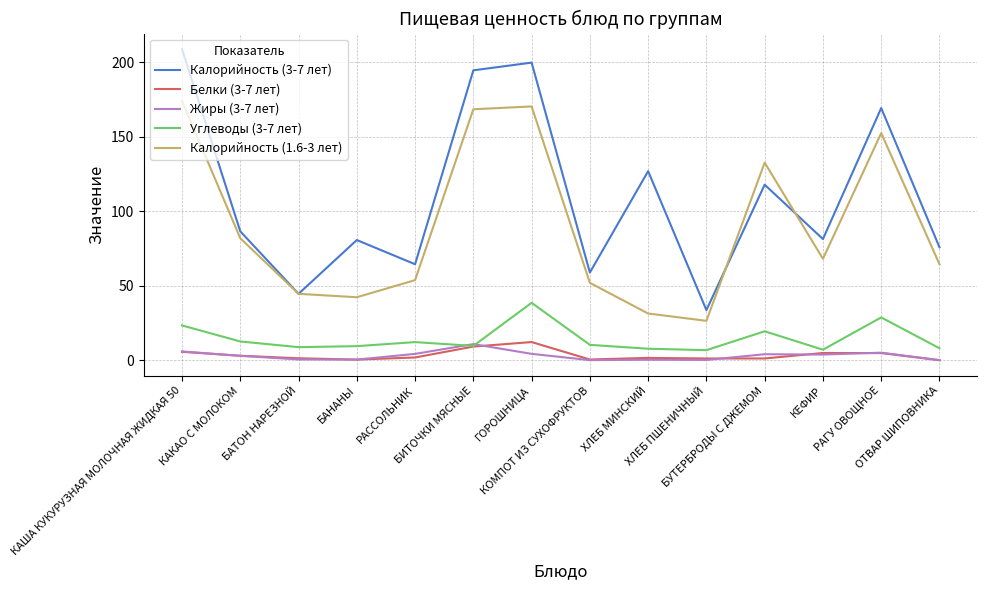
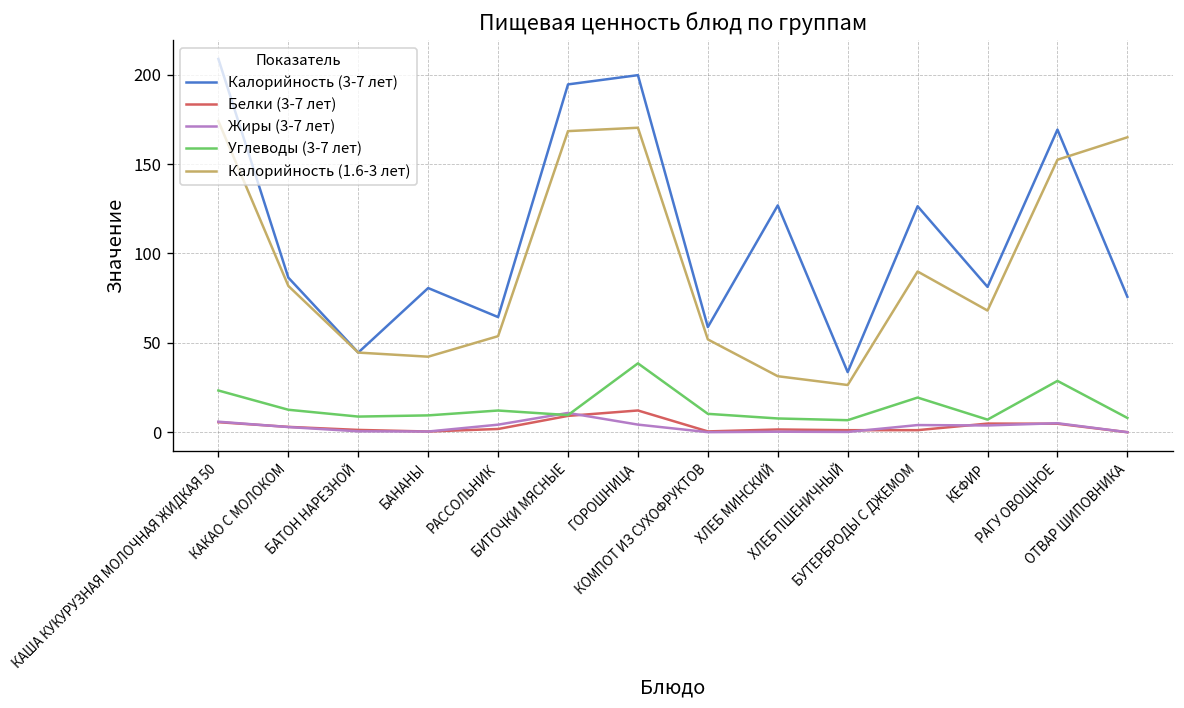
  {
    "Калорийность (3-7 лет)": {
      "КАКАО С МОЛОКОМ": 86,
      "БАНАНЫ": 81,
      "РАССОЛЬНИК": 64,
      "БИТОЧКИ МЯСНЫЕ": 195,
      "ГОРОШНИЦА": 200,
      "КОМПОТ ИЗ СУХОФРУКТОВ": 59,
      "ХЛЕБ МИНСКИЙ": 127,
      "ХЛЕБ ПШЕНИЧНЫЙ": 34,
-     "БУТЕРБРОДЫ С ДЖЕМОМ": 118,
+     "БУТЕРБРОДЫ С ДЖЕМОМ": 126,
      "КЕФИР": 81,
      "РАГУ ОВОЩНОЕ": 169,
      "ОТВАР ШИПОВНИКА": 76
    },
    "Белки (3-7 лет)": {
      "РАССОЛЬНИК": 2,
      "ГОРОШНИЦА": 12,
      "БУТЕРБРОДЫ С ДЖЕМОМ": 1
    },
    "Жиры (3-7 лет)": {
      "РАССОЛЬНИК": 4,
      "ГОРОШНИЦА": 4,
      "БУТЕРБРОДЫ С ДЖЕМОМ": 4
    },
    "Углеводы (3-7 лет)": {
      "КАША КУКУРУЗНАЯ МОЛОЧНАЯ ЖИДКАЯ 50": 23,
      "КАКАО С МОЛОКОМ": 13,
      "БАТОН НАРЕЗНОЙ": 9,
      "БАНАНЫ": 9,
      "РАССОЛЬНИК": 12,
      "ГОРОШНИЦА": 39,
      "КОМПОТ ИЗ СУХОФРУКТОВ": 10,
      "ХЛЕБ МИНСКИЙ": 8,
      "ХЛЕБ ПШЕНИЧНЫЙ": 7,
      "БУТЕРБРОДЫ С ДЖЕМОМ": 19,
      "КЕФИР": 7,
      "РАГУ ОВОЩНОЕ": 29,
      "ОТВАР ШИПОВНИКА": 8
    },
    "Калорийность (1.6-3 лет)": {
      "КАКАО С МОЛОКОМ": 82,
      "БАНАНЫ": 42,
      "РАССОЛЬНИК": 54,
      "БИТОЧКИ МЯСНЫЕ": 168,
      "ГОРОШНИЦА": 170,
      "КОМПОТ ИЗ СУХОФРУКТОВ": 52,
      "ХЛЕБ МИНСКИЙ": 31,
      "ХЛЕБ ПШЕНИЧНЫЙ": 26,
-     "БУТЕРБРОДЫ С ДЖЕМОМ": 133,
+     "БУТЕРБРОДЫ С ДЖЕМОМ": 90,
      "КЕФИР": 68,
      "РАГУ ОВОЩНОЕ": 152,
-     "ОТВАР ШИПОВНИКА": 64
+     "ОТВАР ШИПОВНИКА": 165
    }
  }
